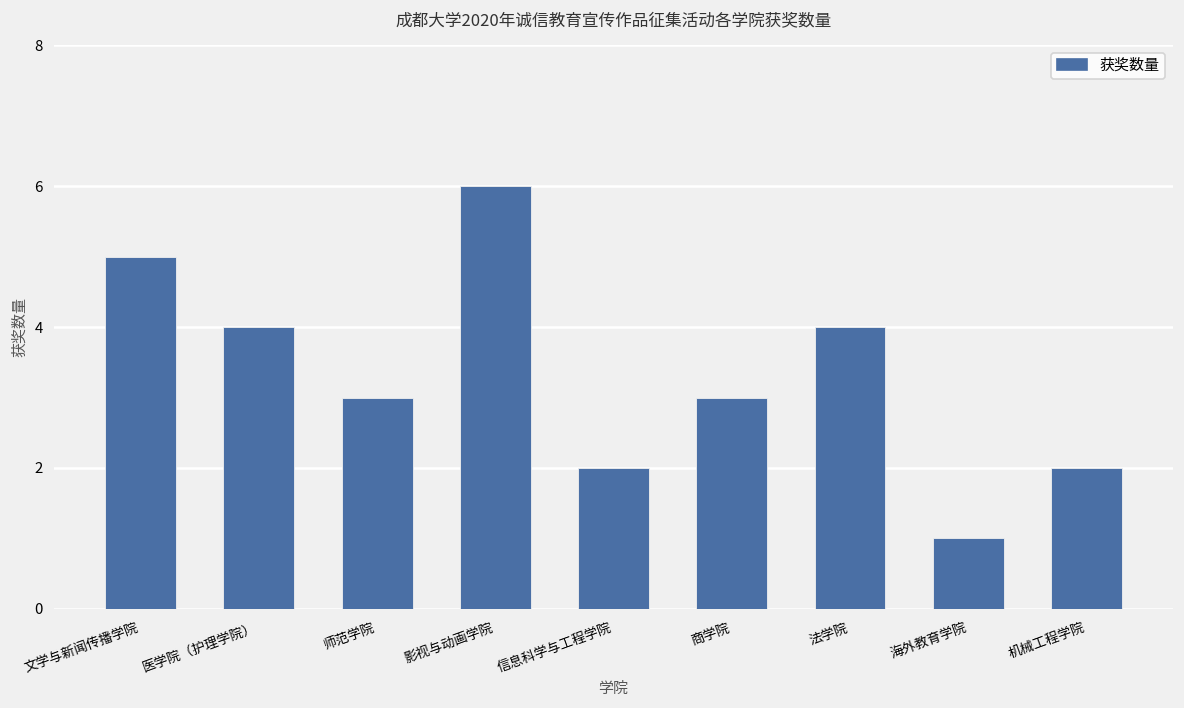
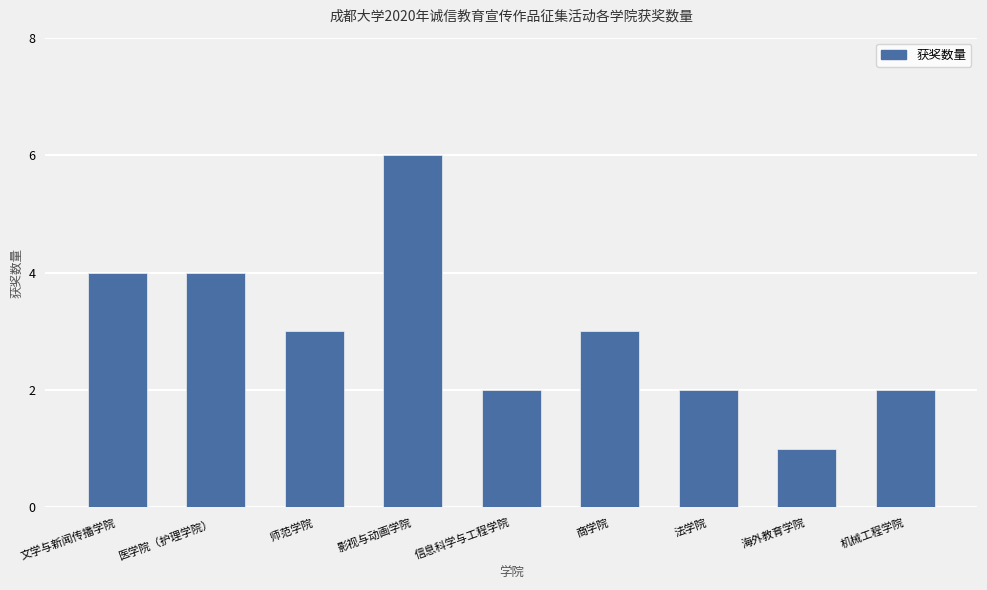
  {
-   "文学与新闻传播学院": 5,
+   "文学与新闻传播学院": 4,
    "医学院（护理学院）": 4,
    "师范学院": 3,
    "影视与动画学院": 6,
    "信息科学与工程学院": 2,
    "商学院": 3,
-   "法学院": 4,
+   "法学院": 2,
    "海外教育学院": 1,
    "机械工程学院": 2
  }
